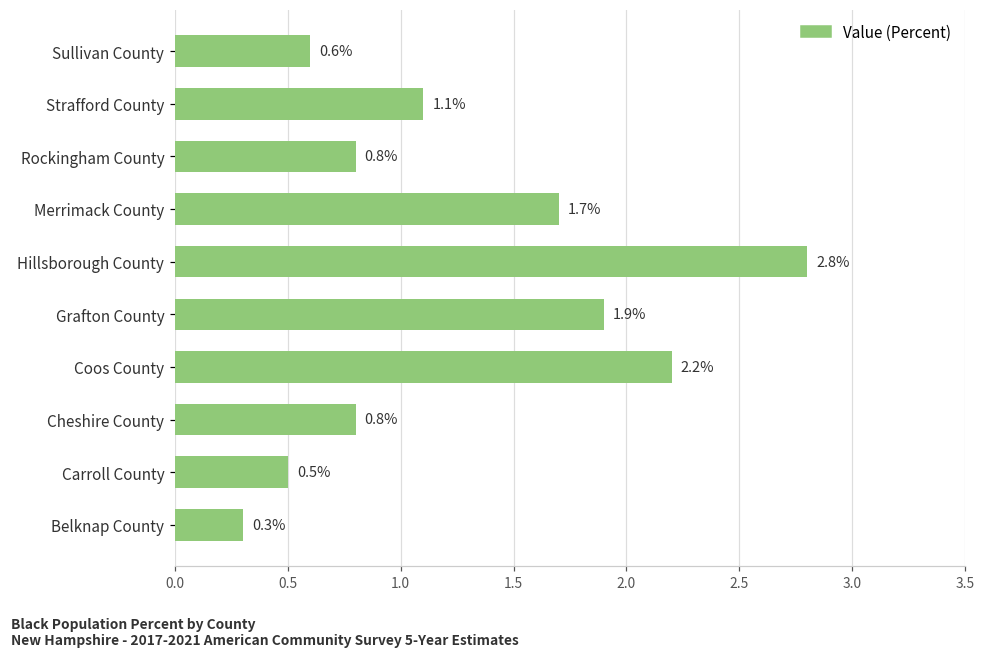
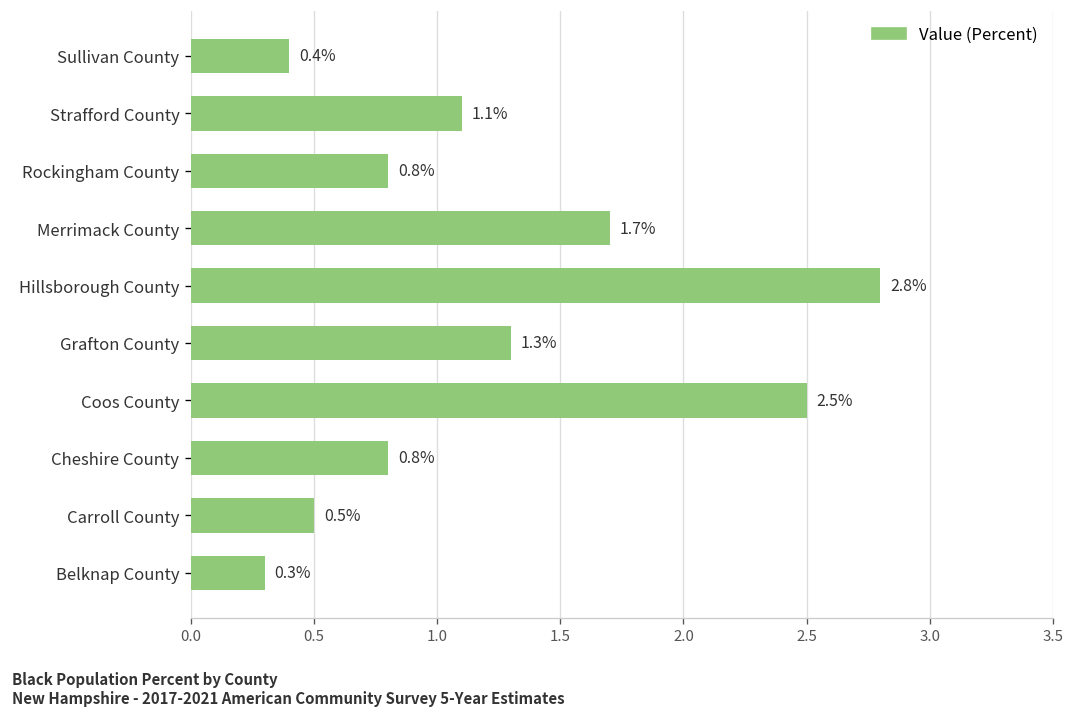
  {
-   "Sullivan County": "0.6%",
+   "Sullivan County": "0.4%",
    "Strafford County": "1.1%",
    "Rockingham County": "0.8%",
    "Merrimack County": "1.7%",
    "Hillsborough County": "2.8%",
-   "Grafton County": "1.9%",
-   "Coos County": "2.2%",
+   "Grafton County": "1.3%",
+   "Coos County": "2.5%",
    "Cheshire County": "0.8%",
    "Carroll County": "0.5%",
    "Belknap County": "0.3%"
  }
